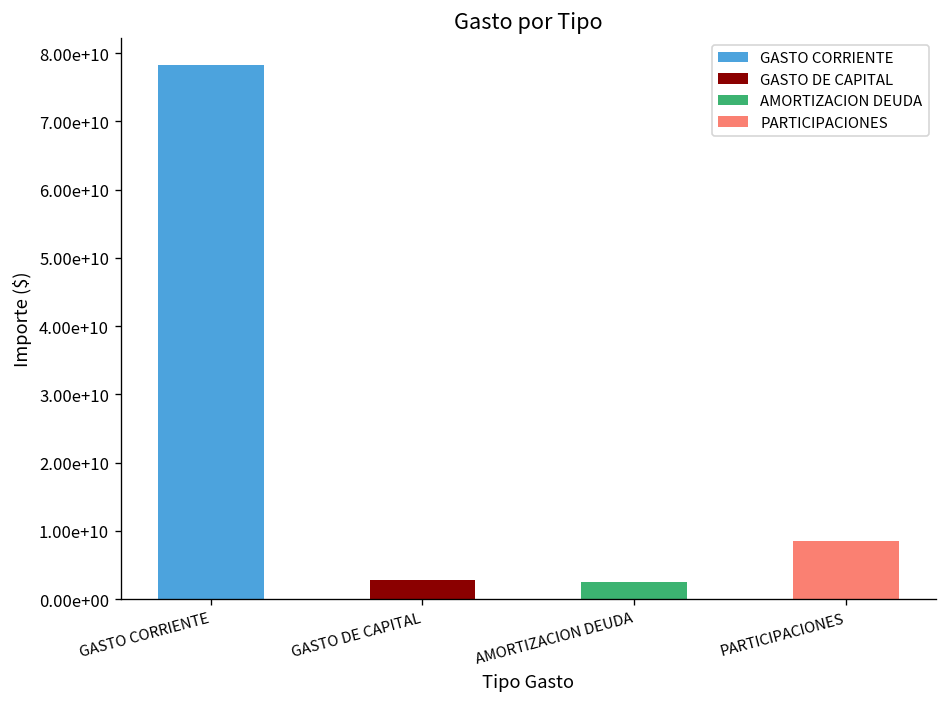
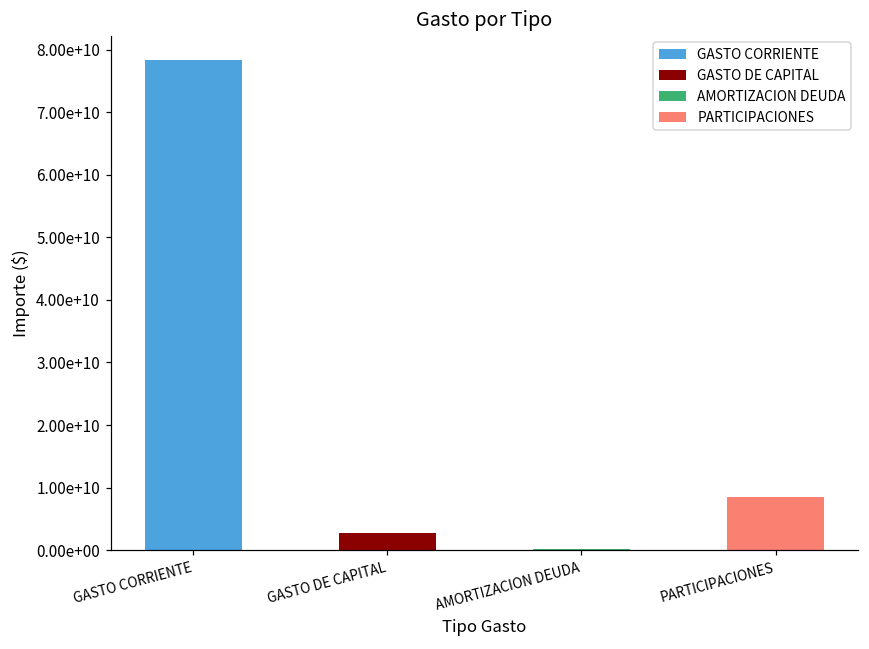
  {
    "GASTO CORRIENTE": 78000000000,
    "GASTO DE CAPITAL": 3000000000,
-   "AMORTIZACION DEUDA": 3000000000,
+   "AMORTIZACION DEUDA": 0,
    "PARTICIPACIONES": 9000000000
  }
